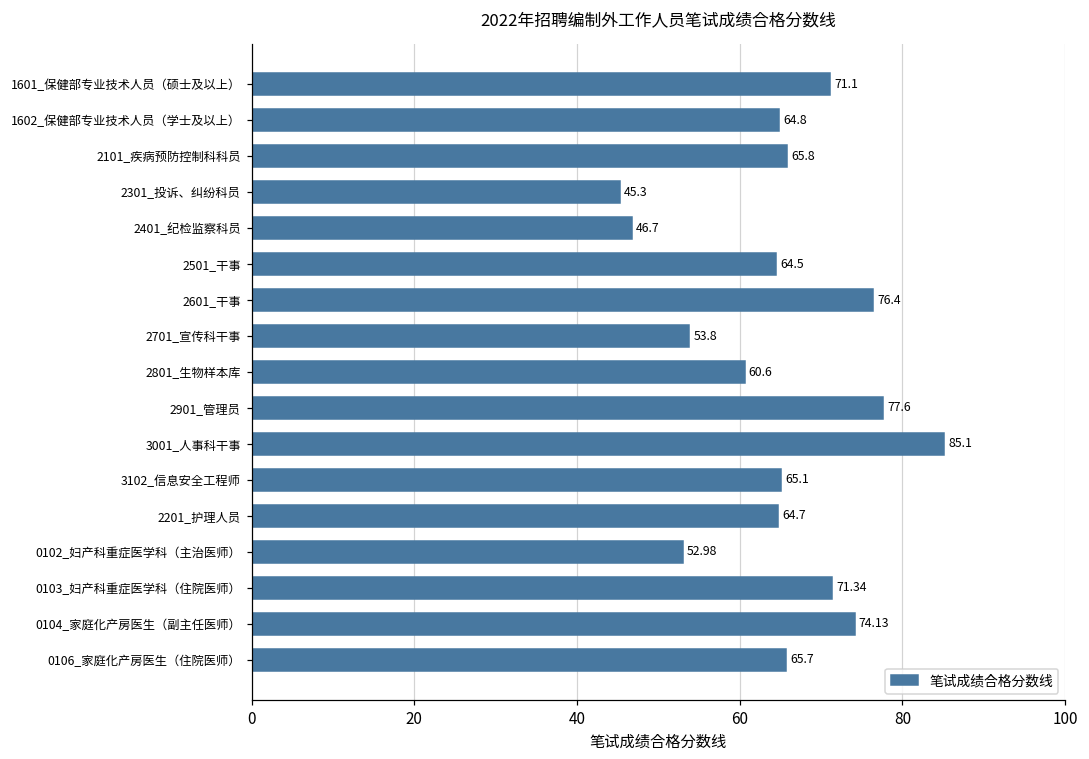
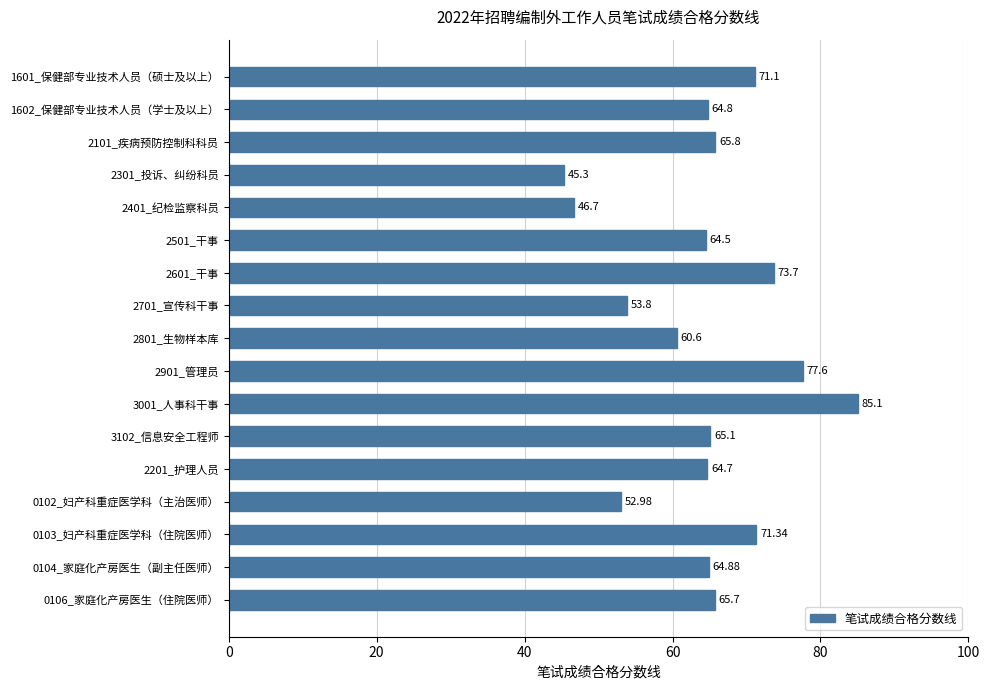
  {
    "1601_保健部专业技术人员（硕士及以上）": 71.1,
    "1602_保健部专业技术人员（学士及以上）": 64.8,
    "2101_疾病预防控制科科员": 65.8,
    "2301_投诉、纠纷科员": 45.3,
    "2401_纪检监察科员": 46.7,
    "2501_干事": 64.5,
-   "2601_干事": 76.4,
+   "2601_干事": 73.7,
    "2701_宣传科干事": 53.8,
    "2801_生物样本库": 60.6,
    "2901_管理员": 77.6,
    "3001_人事科干事": 85.1,
    "3102_信息安全工程师": 65.1,
    "2201_护理人员": 64.7,
    "0102_妇产科重症医学科（主治医师）": 52.98,
    "0103_妇产科重症医学科（住院医师）": 71.34,
-   "0104_家庭化产房医生（副主任医师）": 74.13,
+   "0104_家庭化产房医生（副主任医师）": 64.88,
    "0106_家庭化产房医生（住院医师）": 65.7
  }
